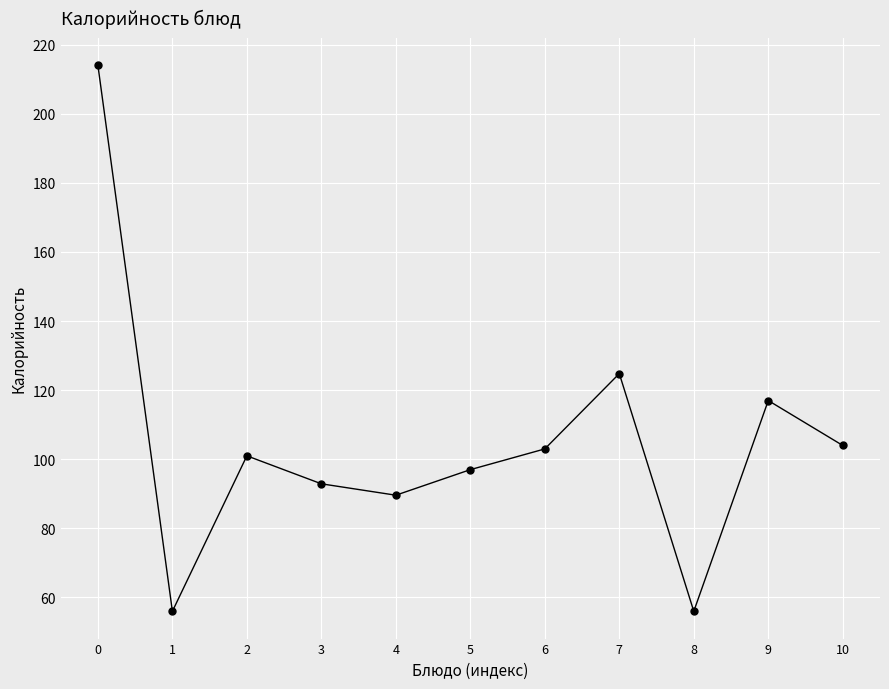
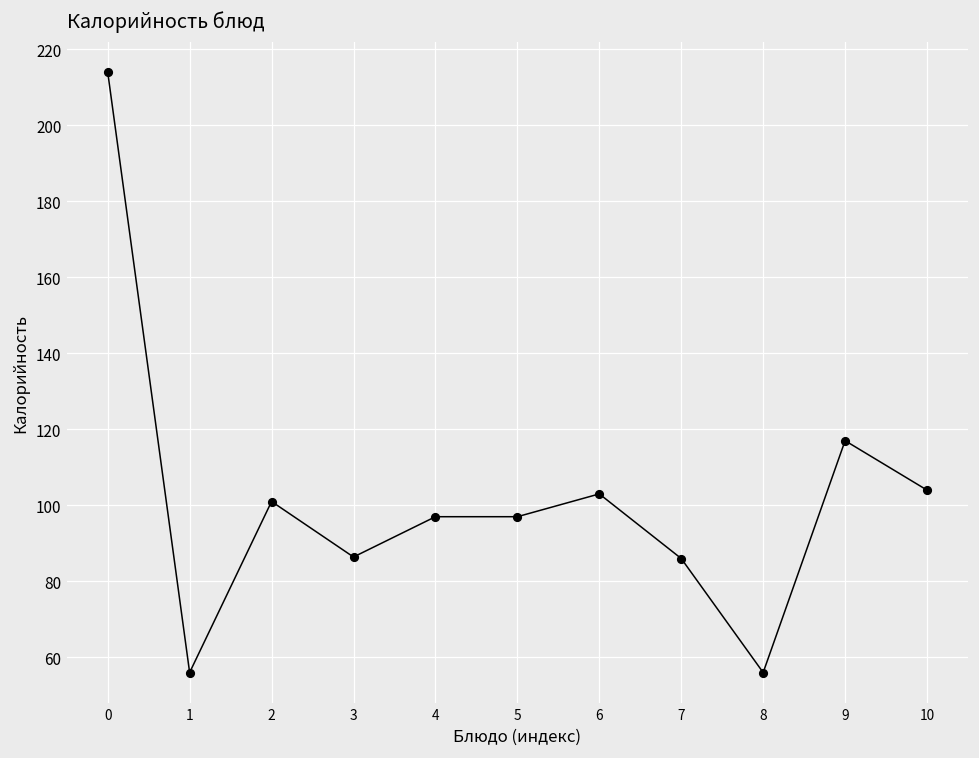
  {
    "0": 214,
    "1": 56,
    "2": 101,
-   "3": 93,
-   "4": 90,
+   "3": 86,
+   "4": 97,
    "5": 97,
    "6": 103,
-   "7": 125,
+   "7": 86,
    "8": 56,
    "9": 117,
    "10": 104
  }
